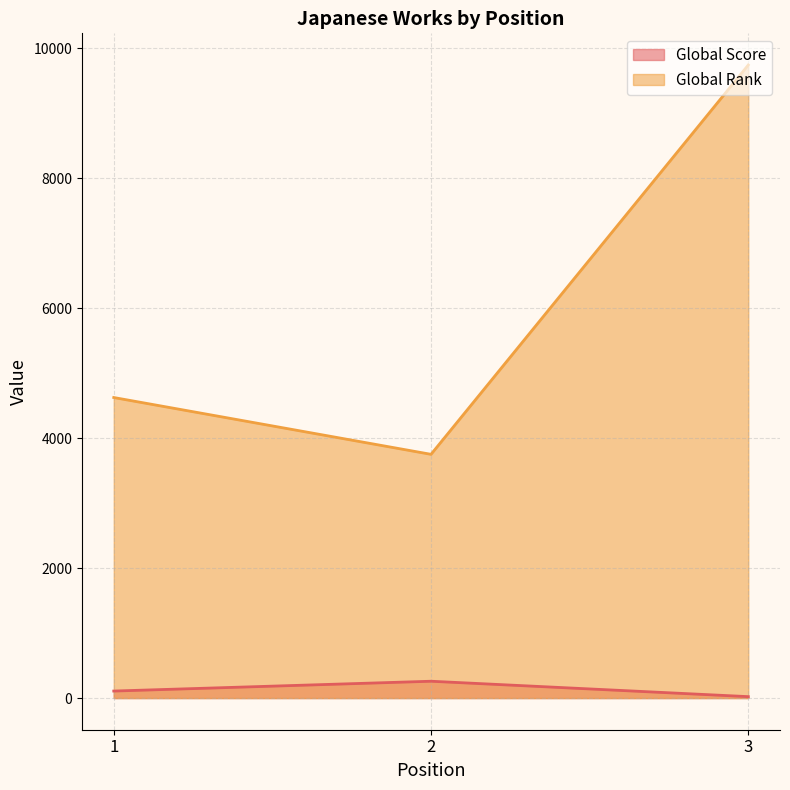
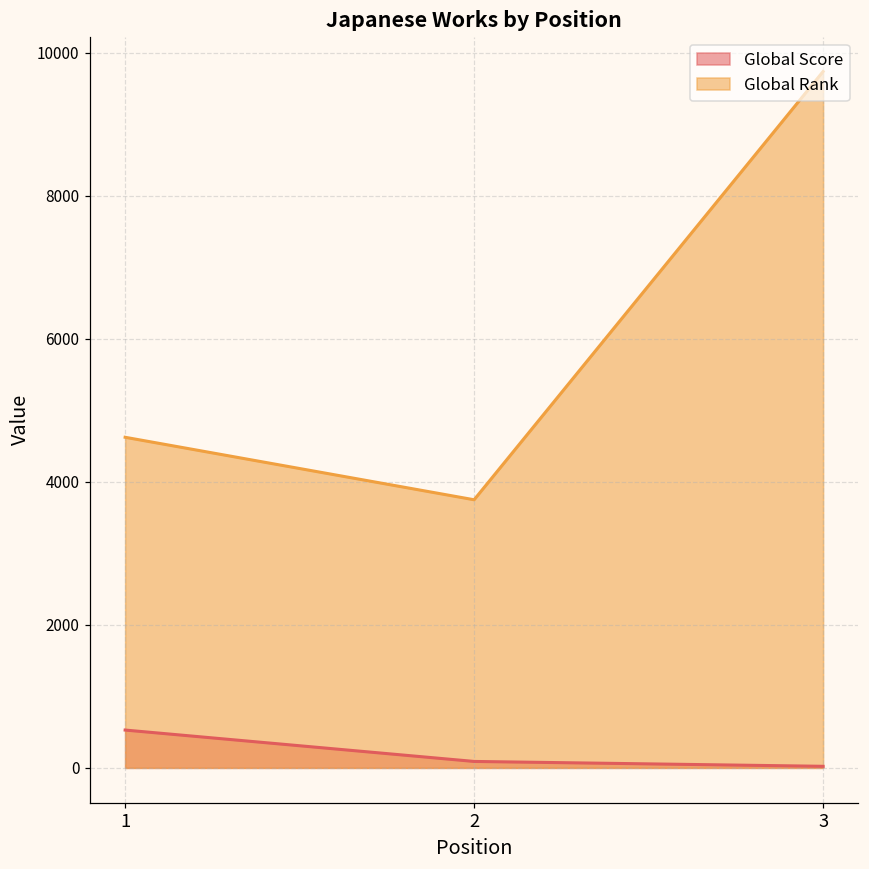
  {
    "Global Score": {
-     "1": 100,
-     "2": 300,
+     "1": 500,
+     "2": 100,
      "3": 0
    },
    "Global Rank": {
      "1": 4600,
      "2": 3800
    }
  }
